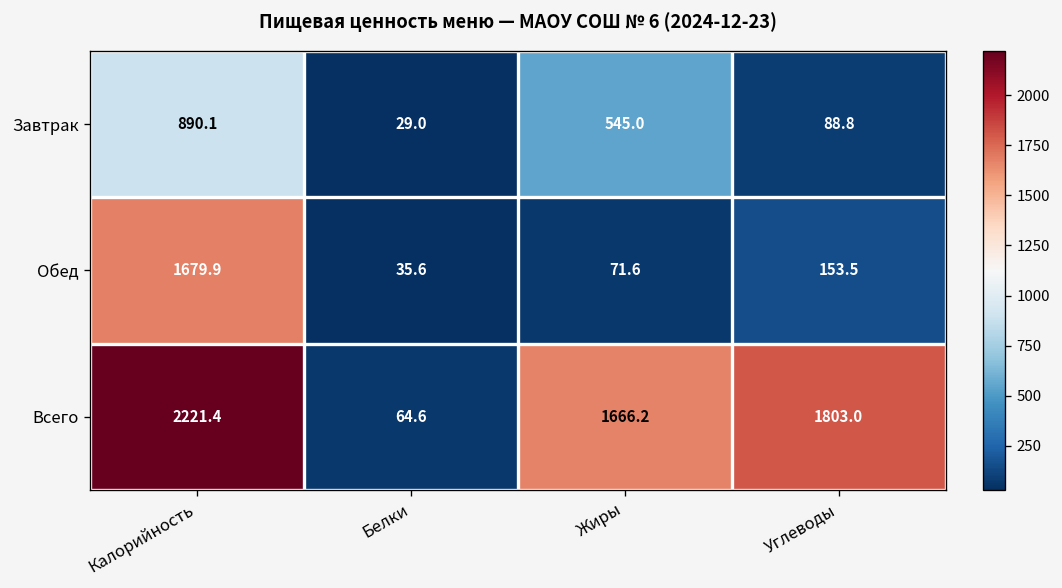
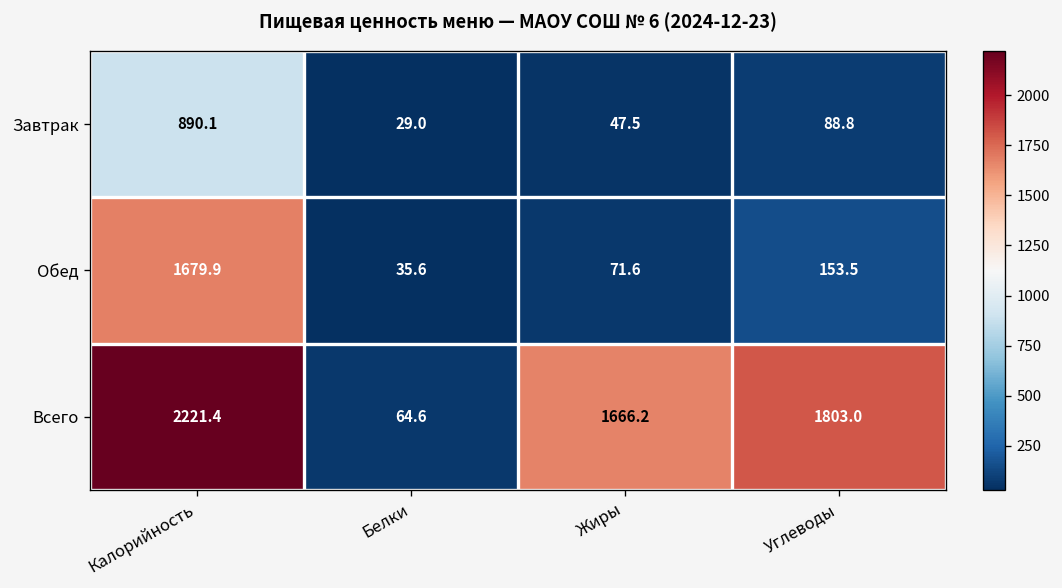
  {
    "Завтрак": {
      "Калорийность": 890.1,
      "Белки": 29.0,
-     "Жиры": 545.0,
+     "Жиры": 47.5,
      "Углеводы": 88.8
    },
    "Обед": {
      "Калорийность": 1679.9,
      "Белки": 35.6,
      "Жиры": 71.6,
      "Углеводы": 153.5
    },
    "Всего": {
      "Калорийность": 2221.4,
      "Белки": 64.6,
      "Жиры": 1666.2,
      "Углеводы": 1803.0
    }
  }
